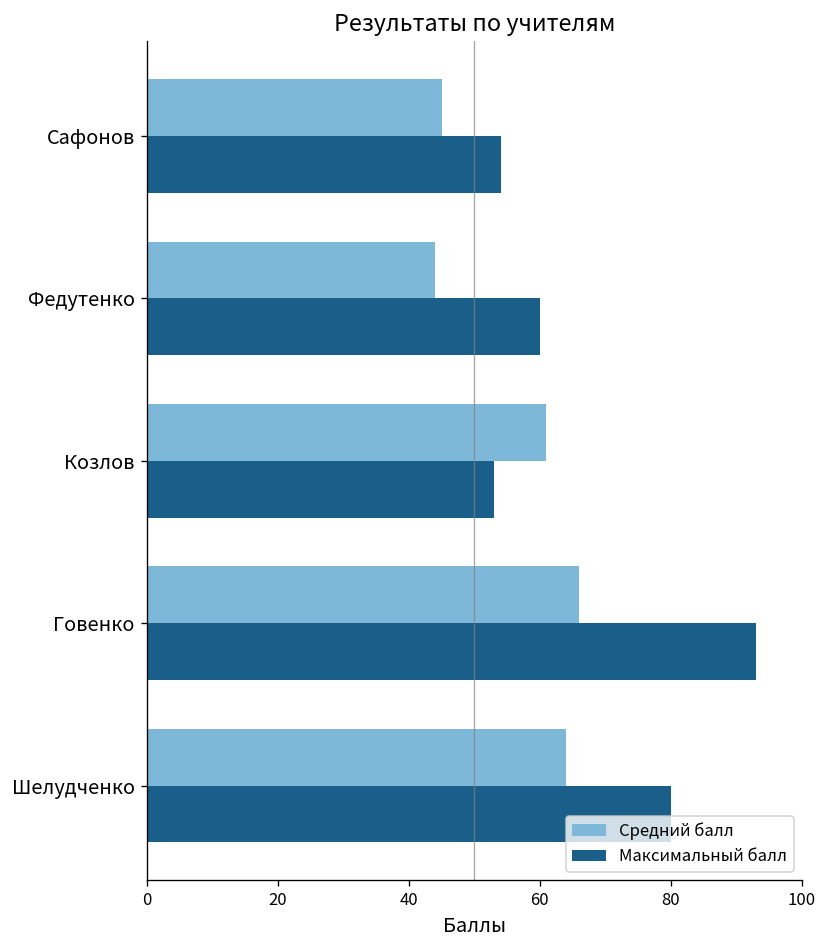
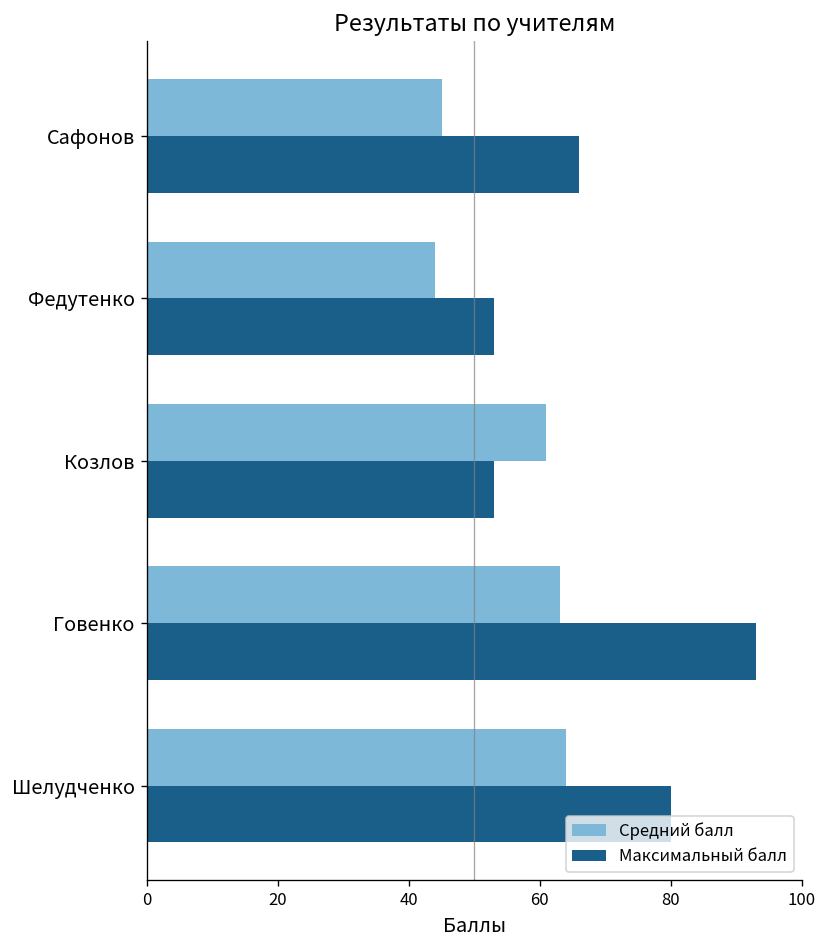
  {
    "Средний балл": {
      "Сафонов": 45,
      "Федутенко": 44,
      "Козлов": 61,
-     "Говенко": 66,
+     "Говенко": 63,
      "Шелудченко": 64
    },
    "Максимальный балл": {
-     "Сафонов": 54,
-     "Федутенко": 60,
+     "Сафонов": 66,
+     "Федутенко": 53,
      "Козлов": 53,
      "Говенко": 93,
      "Шелудченко": 80
    }
  }
